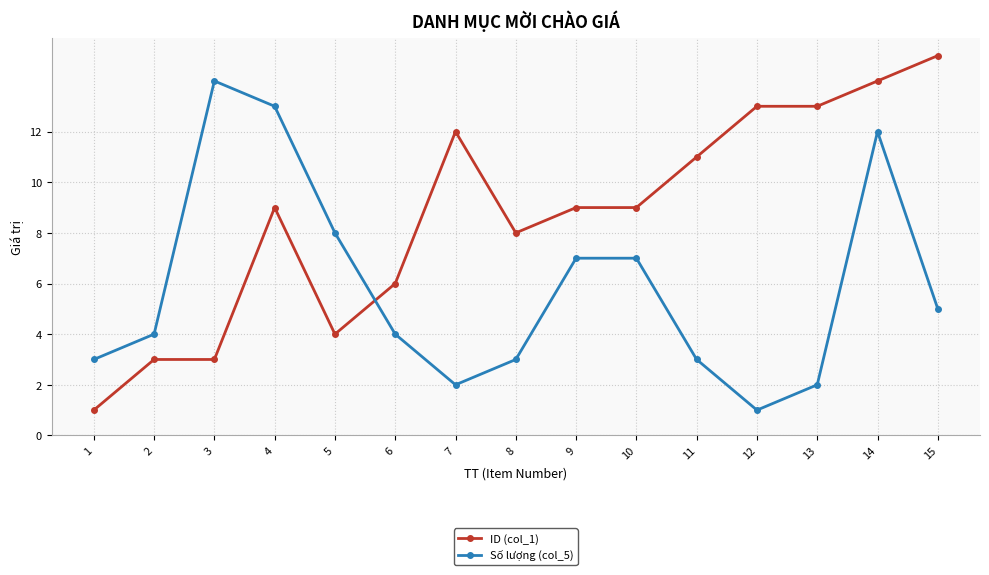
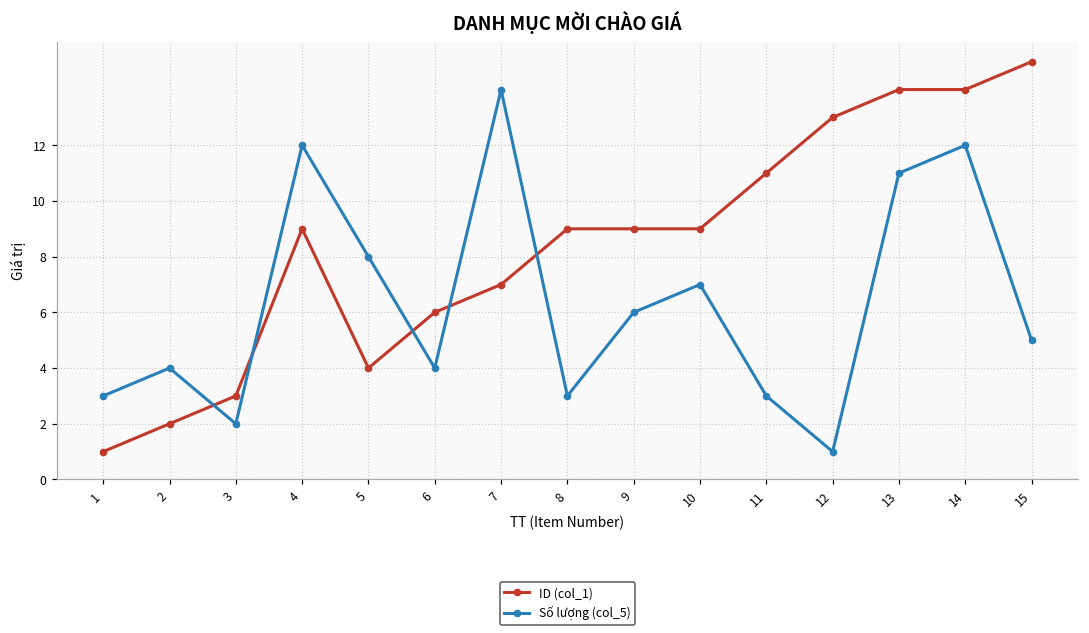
  {
    "ID (col_1)": {
      "1": 1,
-     "2": 3,
+     "2": 2,
      "3": 3,
      "4": 9,
      "5": 4,
      "6": 6,
-     "7": 12,
-     "8": 8,
+     "7": 7,
+     "8": 9,
      "9": 9,
      "10": 9,
      "11": 11,
      "12": 13,
-     "13": 13,
+     "13": 14,
      "14": 14,
      "15": 15
    },
    "Số lượng (col_5)": {
      "1": 3,
      "2": 4,
-     "3": 14,
-     "4": 13,
+     "3": 2,
+     "4": 12,
      "5": 8,
      "6": 4,
-     "7": 2,
+     "7": 14,
      "8": 3,
-     "9": 7,
+     "9": 6,
      "10": 7,
      "11": 3,
      "12": 1,
-     "13": 2,
+     "13": 11,
      "14": 12,
      "15": 5
    }
  }
